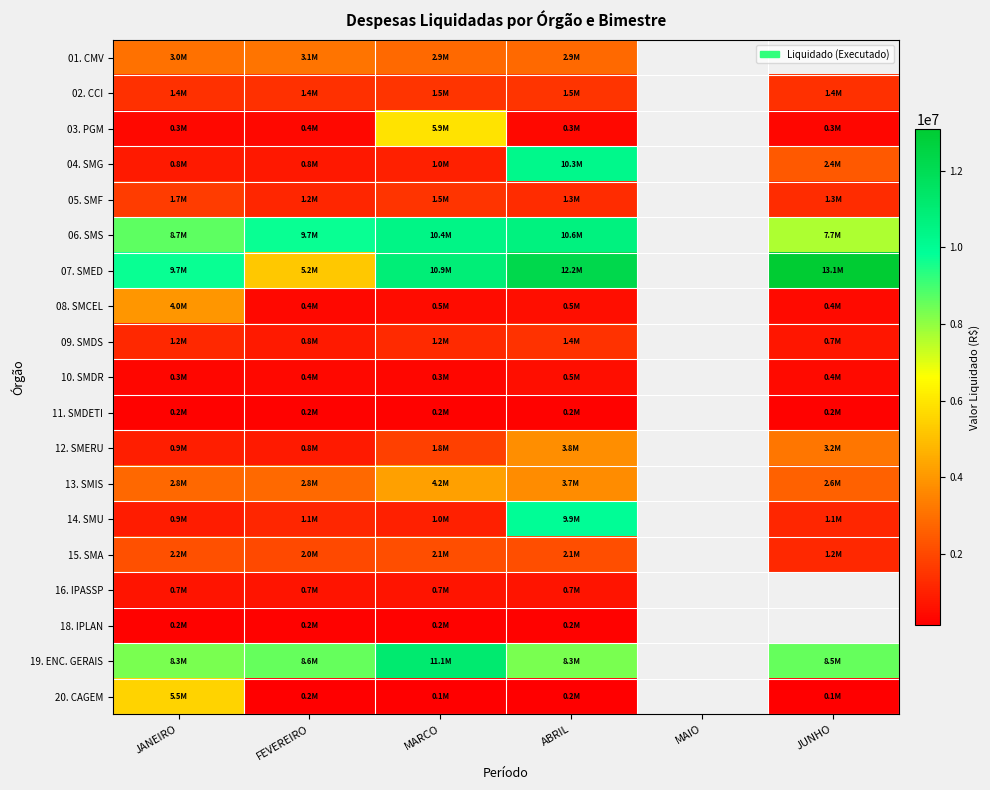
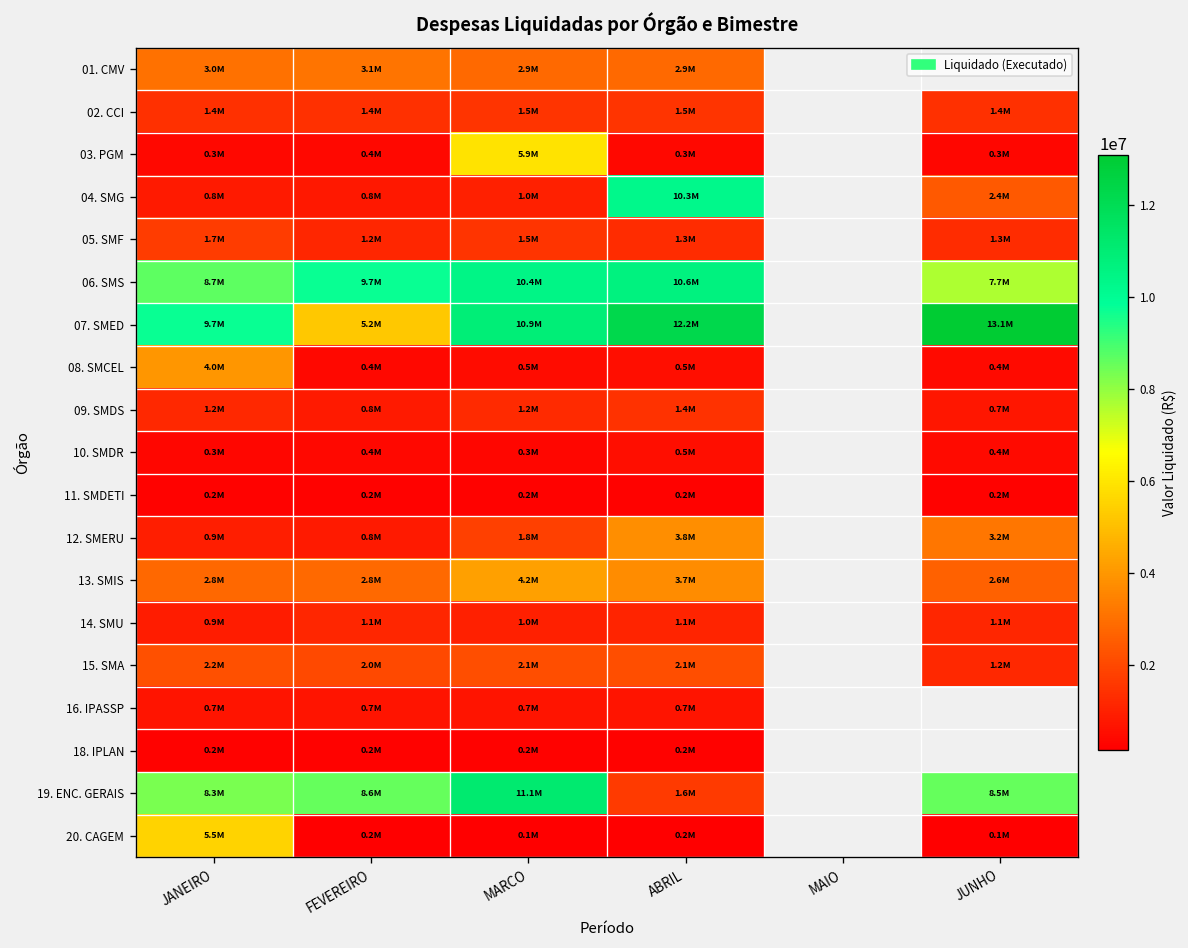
  {
    "01. CMV": {
      "JANEIRO": "3.0M",
      "FEVEREIRO": "3.1M",
      "MARCO": "2.9M",
      "ABRIL": "2.9M"
    },
    "02. CCI": {
      "JANEIRO": "1.4M",
      "FEVEREIRO": "1.4M",
      "MARCO": "1.5M",
      "ABRIL": "1.5M",
      "JUNHO": "1.4M"
    },
    "03. PGM": {
      "JANEIRO": "0.3M",
      "FEVEREIRO": "0.4M",
      "MARCO": "5.9M",
      "ABRIL": "0.3M",
      "JUNHO": "0.3M"
    },
    "04. SMG": {
      "JANEIRO": "0.8M",
      "FEVEREIRO": "0.8M",
      "MARCO": "1.0M",
      "ABRIL": "10.3M",
      "JUNHO": "2.4M"
    },
    "05. SMF": {
      "JANEIRO": "1.7M",
      "FEVEREIRO": "1.2M",
      "MARCO": "1.5M",
      "ABRIL": "1.3M",
      "JUNHO": "1.3M"
    },
    "06. SMS": {
      "JANEIRO": "8.7M",
      "FEVEREIRO": "9.7M",
      "MARCO": "10.4M",
      "ABRIL": "10.6M",
      "JUNHO": "7.7M"
    },
    "07. SMED": {
      "JANEIRO": "9.7M",
      "FEVEREIRO": "5.2M",
      "MARCO": "10.9M",
      "ABRIL": "12.2M",
      "JUNHO": "13.1M"
    },
    "08. SMCEL": {
      "JANEIRO": "4.0M",
      "FEVEREIRO": "0.4M",
      "MARCO": "0.5M",
      "ABRIL": "0.5M",
      "JUNHO": "0.4M"
    },
    "09. SMDS": {
      "JANEIRO": "1.2M",
      "FEVEREIRO": "0.8M",
      "MARCO": "1.2M",
      "ABRIL": "1.4M",
      "JUNHO": "0.7M"
    },
    "10. SMDR": {
      "JANEIRO": "0.3M",
      "FEVEREIRO": "0.4M",
      "MARCO": "0.3M",
      "ABRIL": "0.5M",
      "JUNHO": "0.4M"
    },
    "11. SMDETI": {
      "JANEIRO": "0.2M",
      "FEVEREIRO": "0.2M",
      "MARCO": "0.2M",
      "ABRIL": "0.2M",
      "JUNHO": "0.2M"
    },
    "12. SMERU": {
      "JANEIRO": "0.9M",
      "FEVEREIRO": "0.8M",
      "MARCO": "1.8M",
      "ABRIL": "3.8M",
      "JUNHO": "3.2M"
    },
    "13. SMIS": {
      "JANEIRO": "2.8M",
      "FEVEREIRO": "2.8M",
      "MARCO": "4.2M",
      "ABRIL": "3.7M",
      "JUNHO": "2.6M"
    },
    "14. SMU": {
      "JANEIRO": "0.9M",
      "FEVEREIRO": "1.1M",
      "MARCO": "1.0M",
-     "ABRIL": "9.9M",
+     "ABRIL": "1.1M",
      "JUNHO": "1.1M"
    },
    "15. SMA": {
      "JANEIRO": "2.2M",
      "FEVEREIRO": "2.0M",
      "MARCO": "2.1M",
      "ABRIL": "2.1M",
      "JUNHO": "1.2M"
    },
    "16. IPASSP": {
      "JANEIRO": "0.7M",
      "FEVEREIRO": "0.7M",
      "MARCO": "0.7M",
      "ABRIL": "0.7M"
    },
    "18. IPLAN": {
      "JANEIRO": "0.2M",
      "FEVEREIRO": "0.2M",
      "MARCO": "0.2M",
      "ABRIL": "0.2M"
    },
    "19. ENC. GERAIS": {
      "JANEIRO": "8.3M",
      "FEVEREIRO": "8.6M",
      "MARCO": "11.1M",
-     "ABRIL": "8.3M",
+     "ABRIL": "1.6M",
      "JUNHO": "8.5M"
    },
    "20. CAGEM": {
      "JANEIRO": "5.5M",
      "FEVEREIRO": "0.2M",
      "MARCO": "0.1M",
      "ABRIL": "0.2M",
      "JUNHO": "0.1M"
    }
  }
